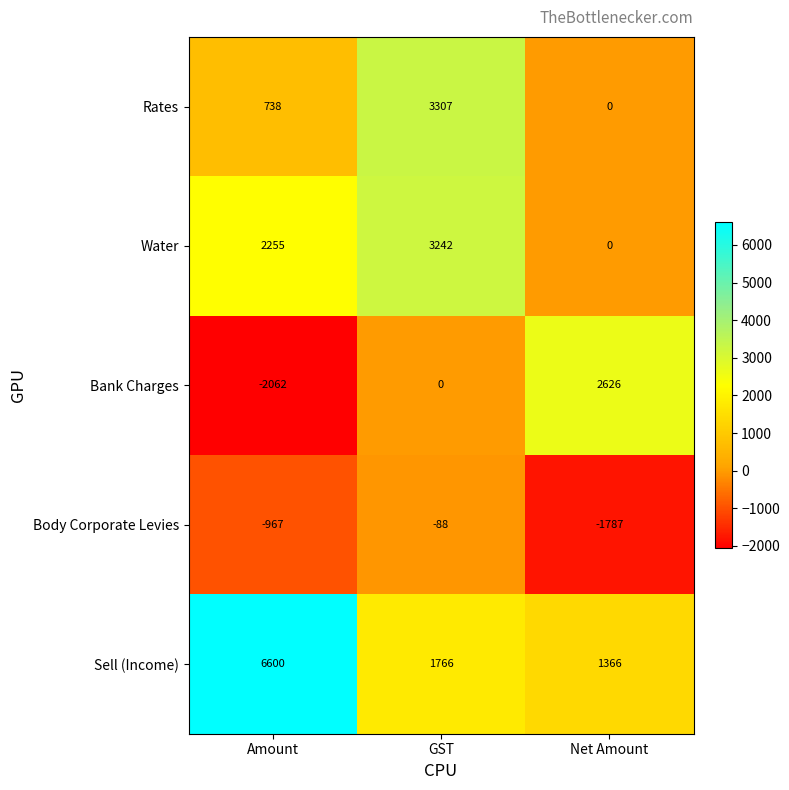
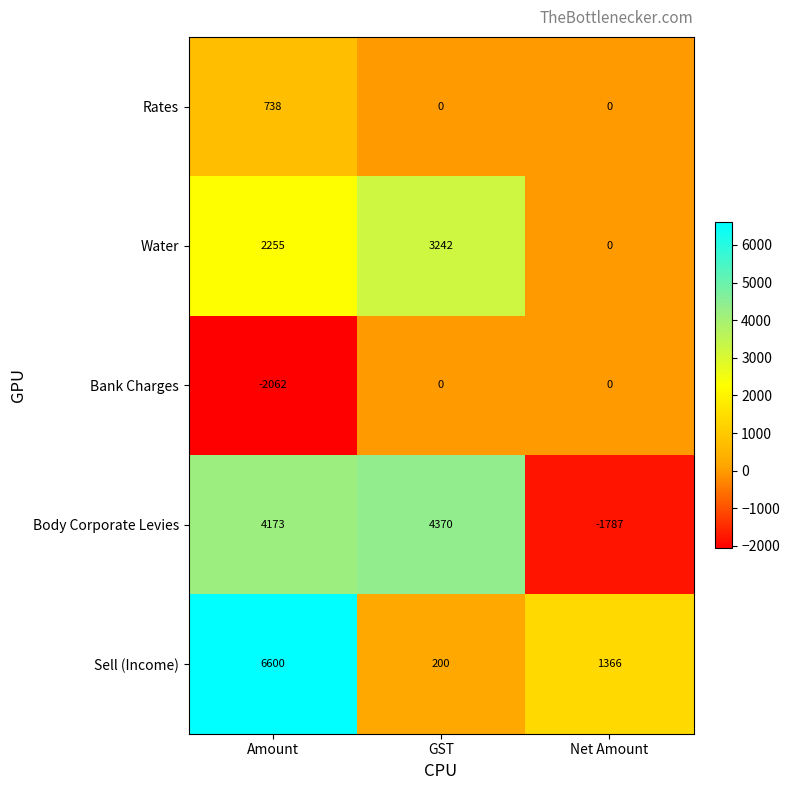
  {
    "Rates": {
      "Amount": 738,
-     "GST": 3307,
+     "GST": 0,
      "Net Amount": 0
    },
    "Water": {
      "Amount": 2255,
      "GST": 3242,
      "Net Amount": 0
    },
    "Bank Charges": {
      "Amount": -2062,
      "GST": 0,
-     "Net Amount": 2626
+     "Net Amount": 0
    },
    "Body Corporate Levies": {
-     "Amount": -967,
-     "GST": -88,
+     "Amount": 4173,
+     "GST": 4370,
      "Net Amount": -1787
    },
    "Sell (Income)": {
      "Amount": 6600,
-     "GST": 1766,
+     "GST": 200,
      "Net Amount": 1366
    }
  }
